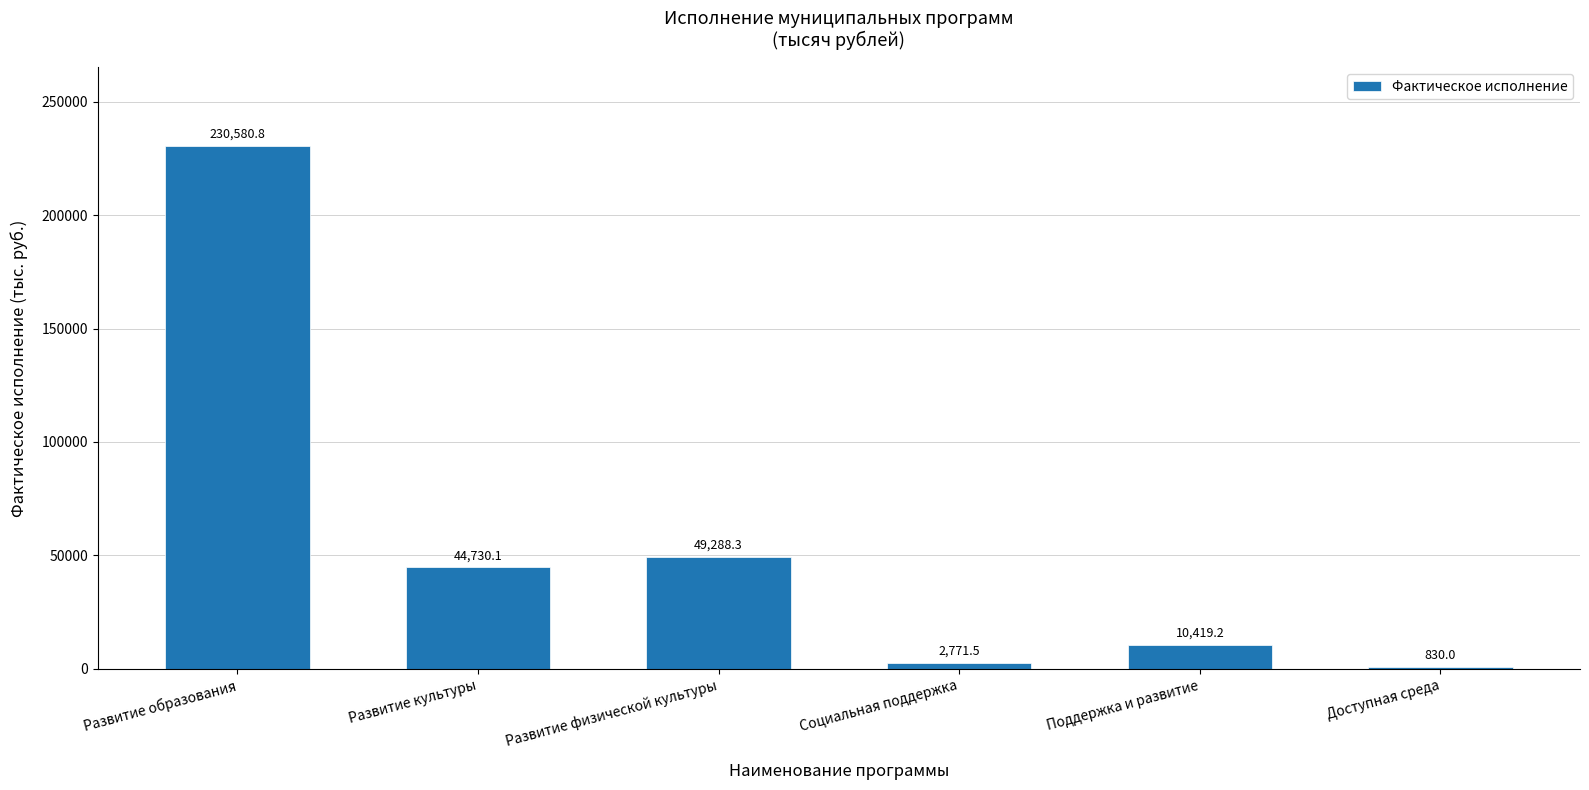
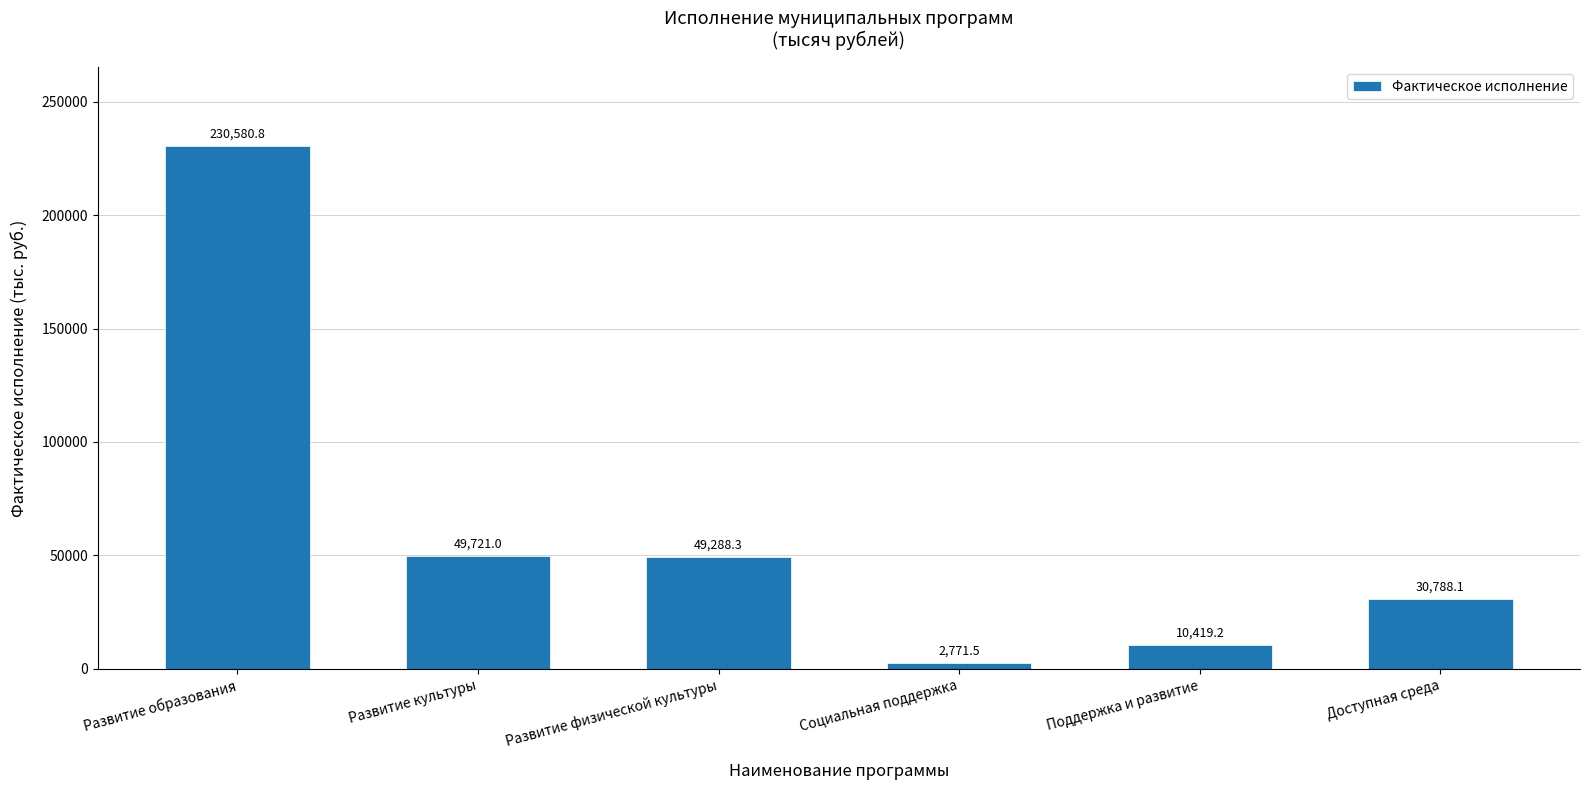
  {
    "Развитие образования": "230,580.8",
-   "Развитие культуры": "44,730.1",
+   "Развитие культуры": "49,721.0",
    "Развитие физической культуры": "49,288.3",
    "Социальная поддержка": "2,771.5",
    "Поддержка и развитие": "10,419.2",
-   "Доступная среда": "830.0"
+   "Доступная среда": "30,788.1"
  }
